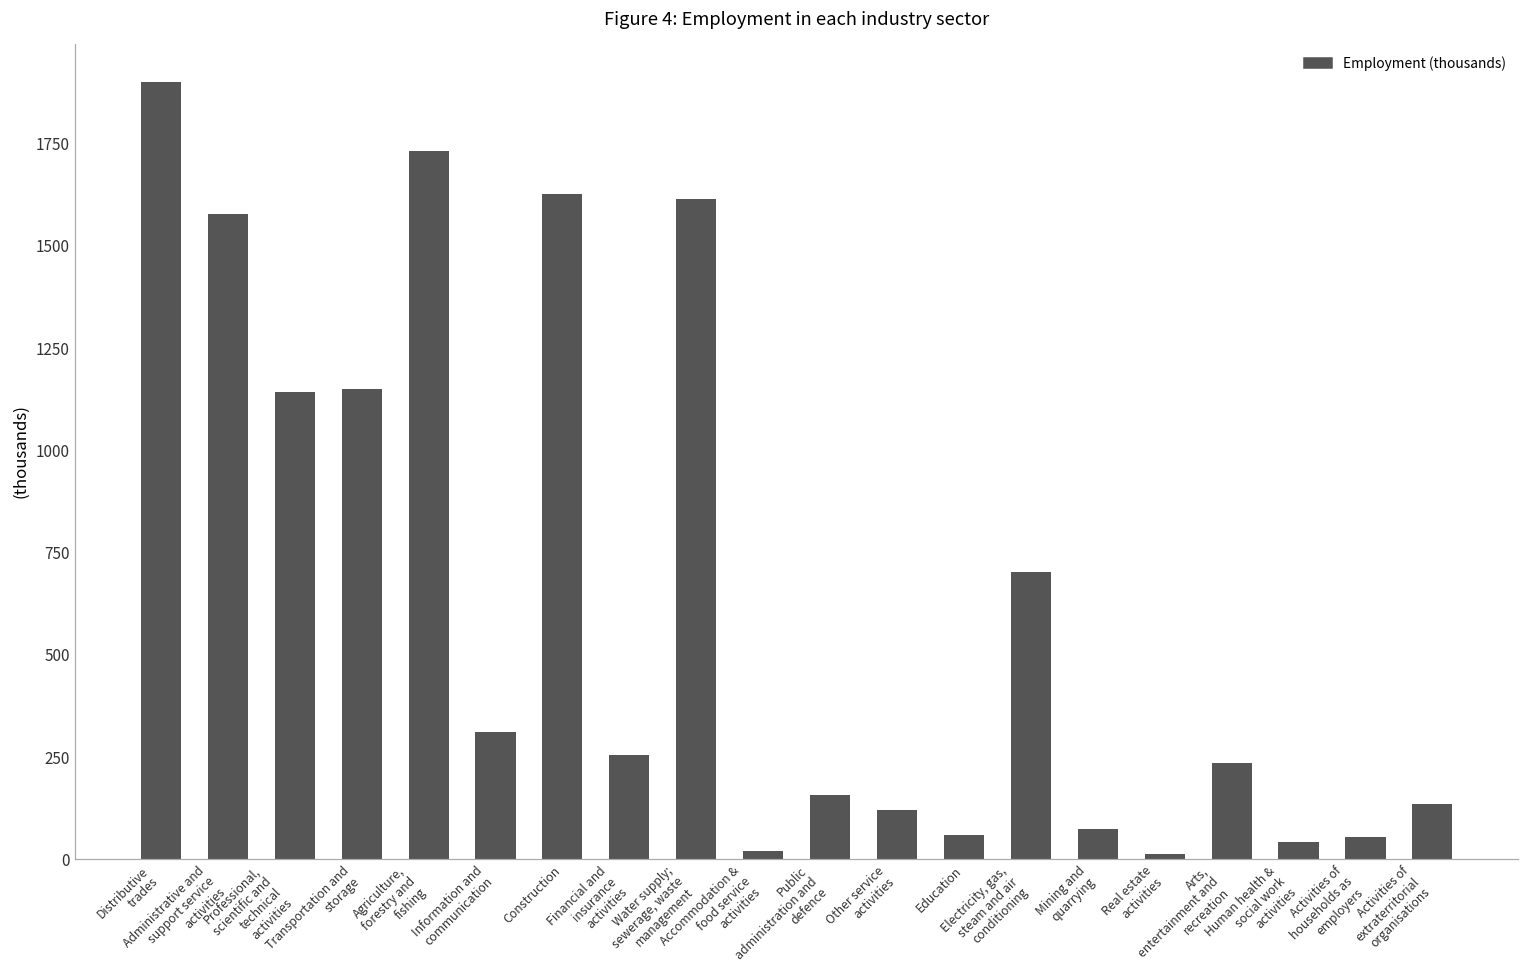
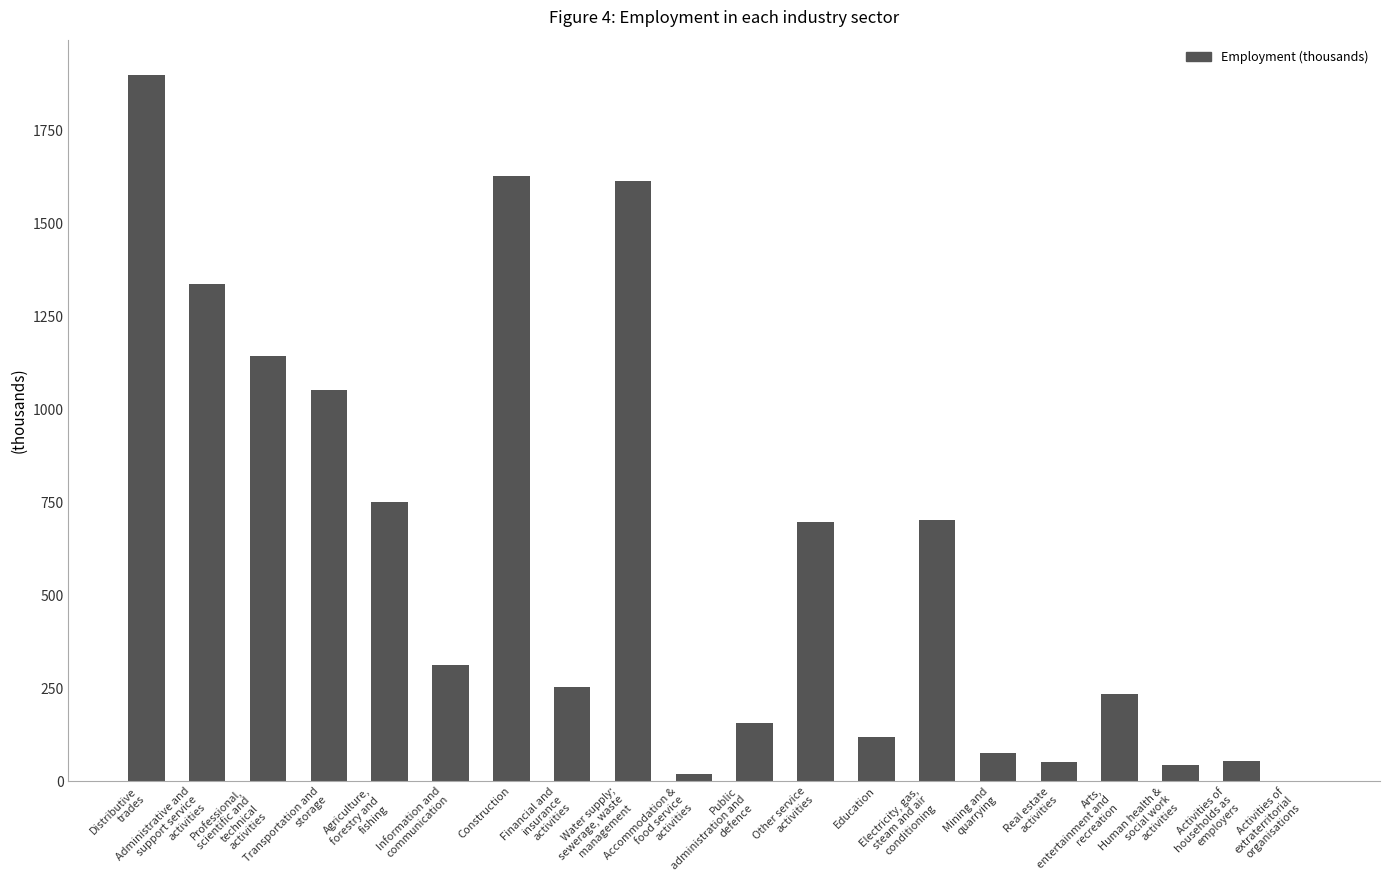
  {
    "Distributive trades": 1900,
-   "Administrative and support service activities": 1580,
+   "Administrative and support service activities": 1340,
    "Professional, scientific and technical activities": 1140,
-   "Transportation and storage": 1150,
-   "Agriculture, forestry and fishing": 1730,
+   "Transportation and storage": 1050,
+   "Agriculture, forestry and fishing": 750,
    "Information and communication": 310,
    "Construction": 1630,
    "Financial and insurance activities": 250,
    "Water supply; sewerage, waste management": 1610,
    "Accommodation & food service activities": 20,
    "Public administration and defence": 160,
-   "Other service activities": 120,
-   "Education": 60,
+   "Other service activities": 700,
+   "Education": 120,
    "Electricity, gas, steam and air conditioning": 700,
    "Mining and quarrying": 80,
-   "Real estate activities": 10,
+   "Real estate activities": 50,
    "Arts, entertainment and recreation": 230,
    "Human health & social work activities": 40,
    "Activities of households as employers": 50,
-   "Activities of extraterritorial organisations": 140
+   "Activities of extraterritorial organisations": 0
  }
